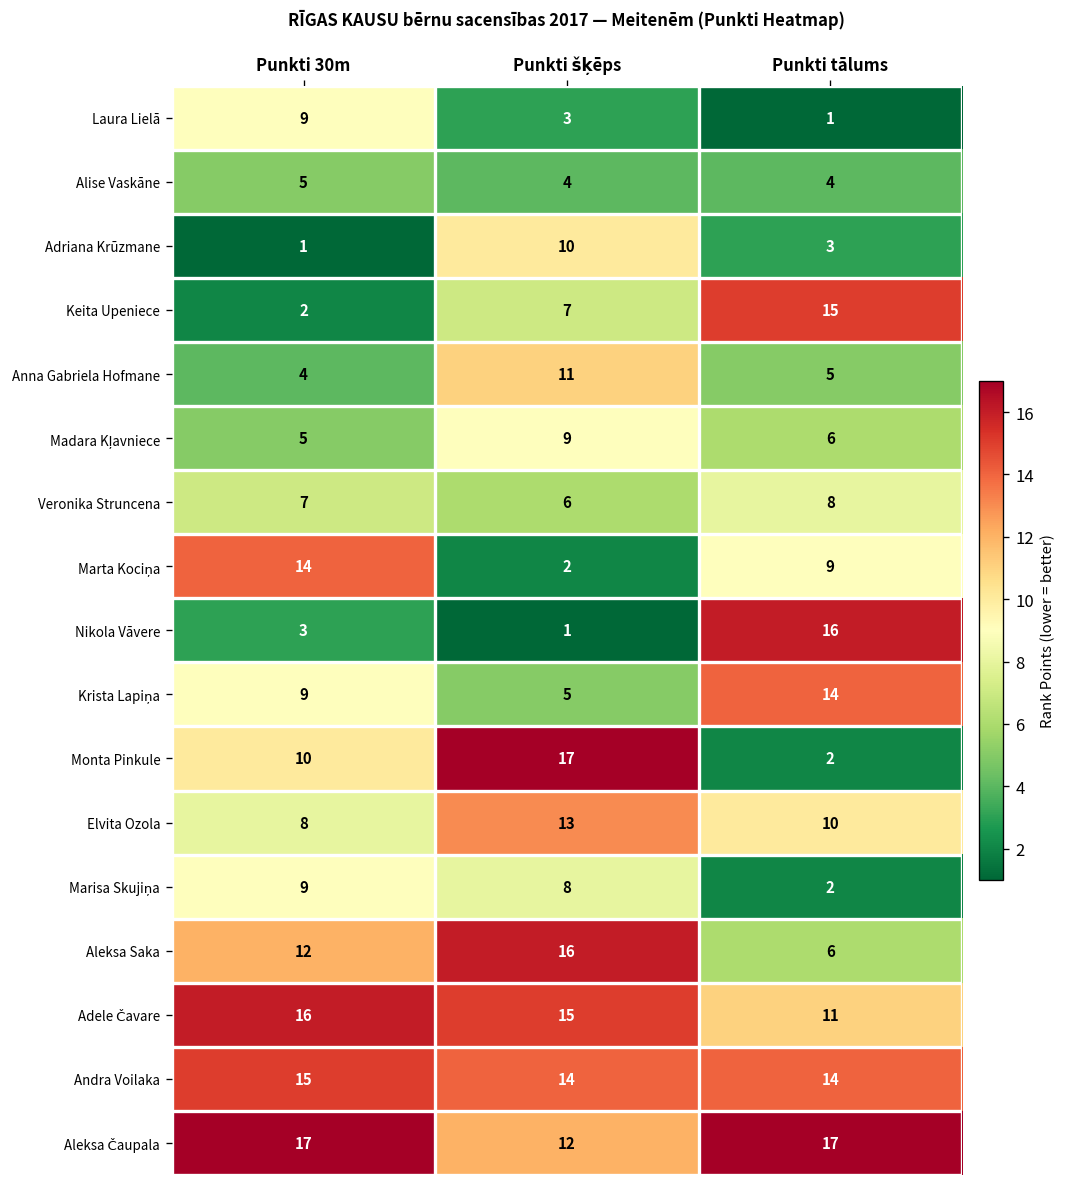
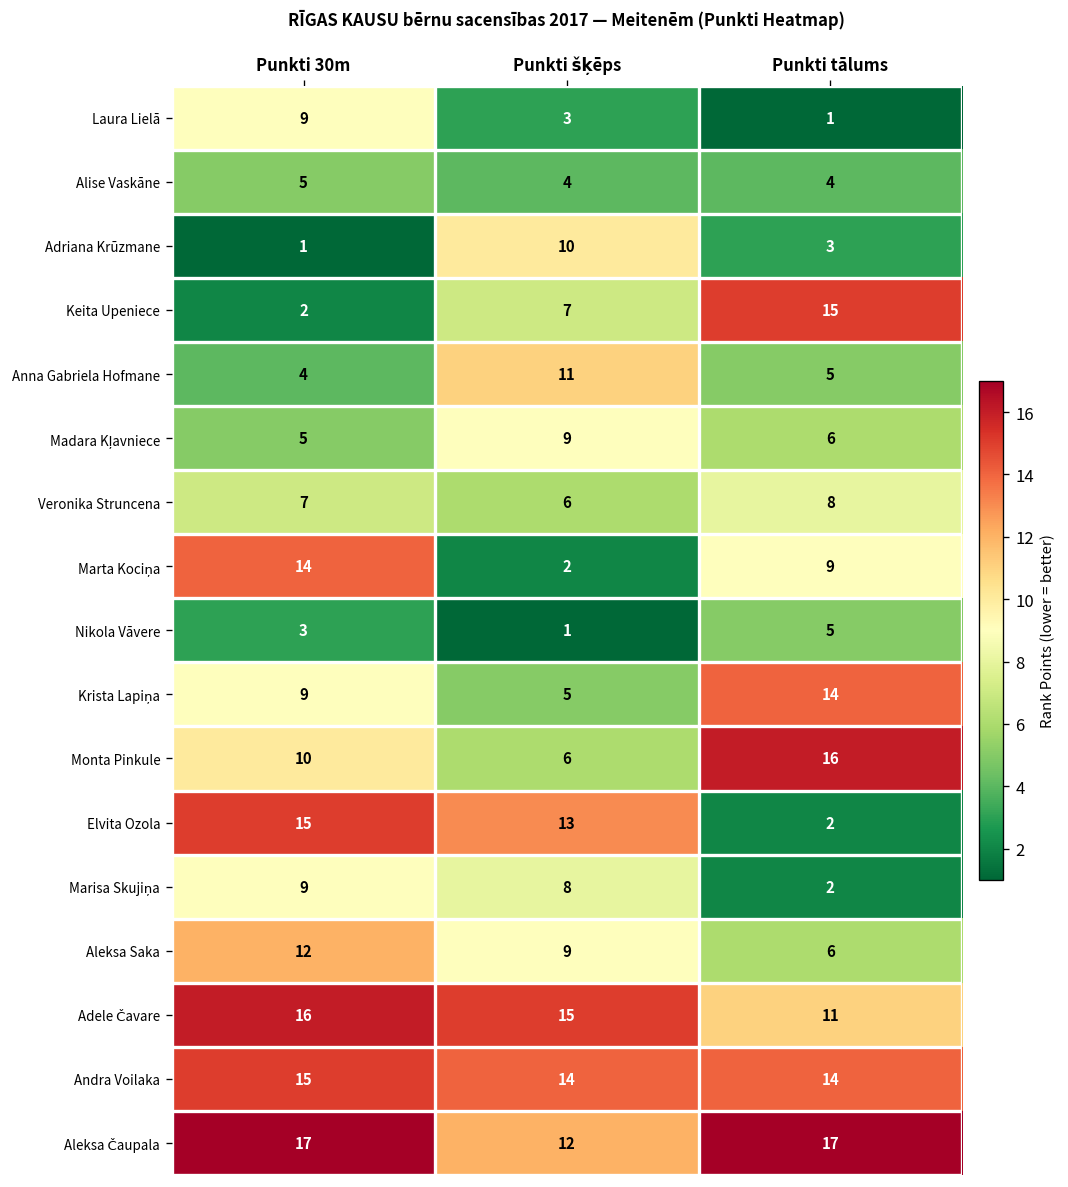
  {
    "Laura Lielā": {
      "Punkti 30m": 9,
      "Punkti šķēps": 3,
      "Punkti tālums": 1
    },
    "Alise Vaskāne": {
      "Punkti 30m": 5,
      "Punkti šķēps": 4,
      "Punkti tālums": 4
    },
    "Adriana Krūzmane": {
      "Punkti 30m": 1,
      "Punkti šķēps": 10,
      "Punkti tālums": 3
    },
    "Keita Upeniece": {
      "Punkti 30m": 2,
      "Punkti šķēps": 7,
      "Punkti tālums": 15
    },
    "Anna Gabriela Hofmane": {
      "Punkti 30m": 4,
      "Punkti šķēps": 11,
      "Punkti tālums": 5
    },
    "Madara Kļavniece": {
      "Punkti 30m": 5,
      "Punkti šķēps": 9,
      "Punkti tālums": 6
    },
    "Veronika Struncena": {
      "Punkti 30m": 7,
      "Punkti šķēps": 6,
      "Punkti tālums": 8
    },
    "Marta Kociņa": {
      "Punkti 30m": 14,
      "Punkti šķēps": 2,
      "Punkti tālums": 9
    },
    "Nikola Vāvere": {
      "Punkti 30m": 3,
      "Punkti šķēps": 1,
-     "Punkti tālums": 16
+     "Punkti tālums": 5
    },
    "Krista Lapiņa": {
      "Punkti 30m": 9,
      "Punkti šķēps": 5,
      "Punkti tālums": 14
    },
    "Monta Pinkule": {
      "Punkti 30m": 10,
-     "Punkti šķēps": 17,
-     "Punkti tālums": 2
+     "Punkti šķēps": 6,
+     "Punkti tālums": 16
    },
    "Elvita Ozola": {
-     "Punkti 30m": 8,
+     "Punkti 30m": 15,
      "Punkti šķēps": 13,
-     "Punkti tālums": 10
+     "Punkti tālums": 2
    },
    "Marisa Skujiņa": {
      "Punkti 30m": 9,
      "Punkti šķēps": 8,
      "Punkti tālums": 2
    },
    "Aleksa Saka": {
      "Punkti 30m": 12,
-     "Punkti šķēps": 16,
+     "Punkti šķēps": 9,
      "Punkti tālums": 6
    },
    "Adele Čavare": {
      "Punkti 30m": 16,
      "Punkti šķēps": 15,
      "Punkti tālums": 11
    },
    "Andra Voilaka": {
      "Punkti 30m": 15,
      "Punkti šķēps": 14,
      "Punkti tālums": 14
    },
    "Aleksa Čaupala": {
      "Punkti 30m": 17,
      "Punkti šķēps": 12,
      "Punkti tālums": 17
    }
  }
